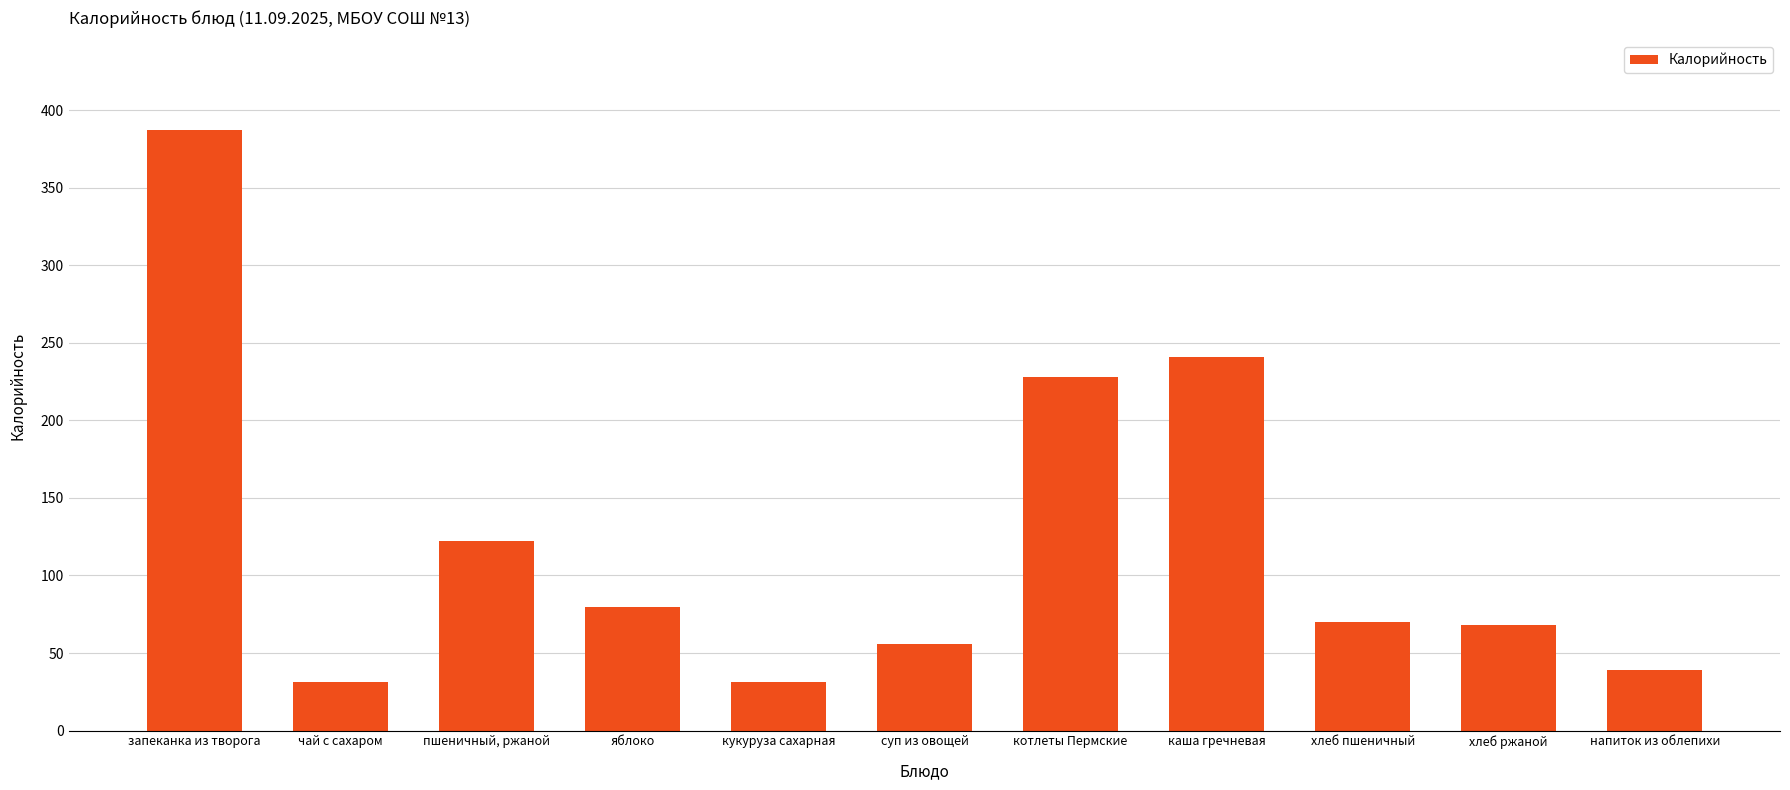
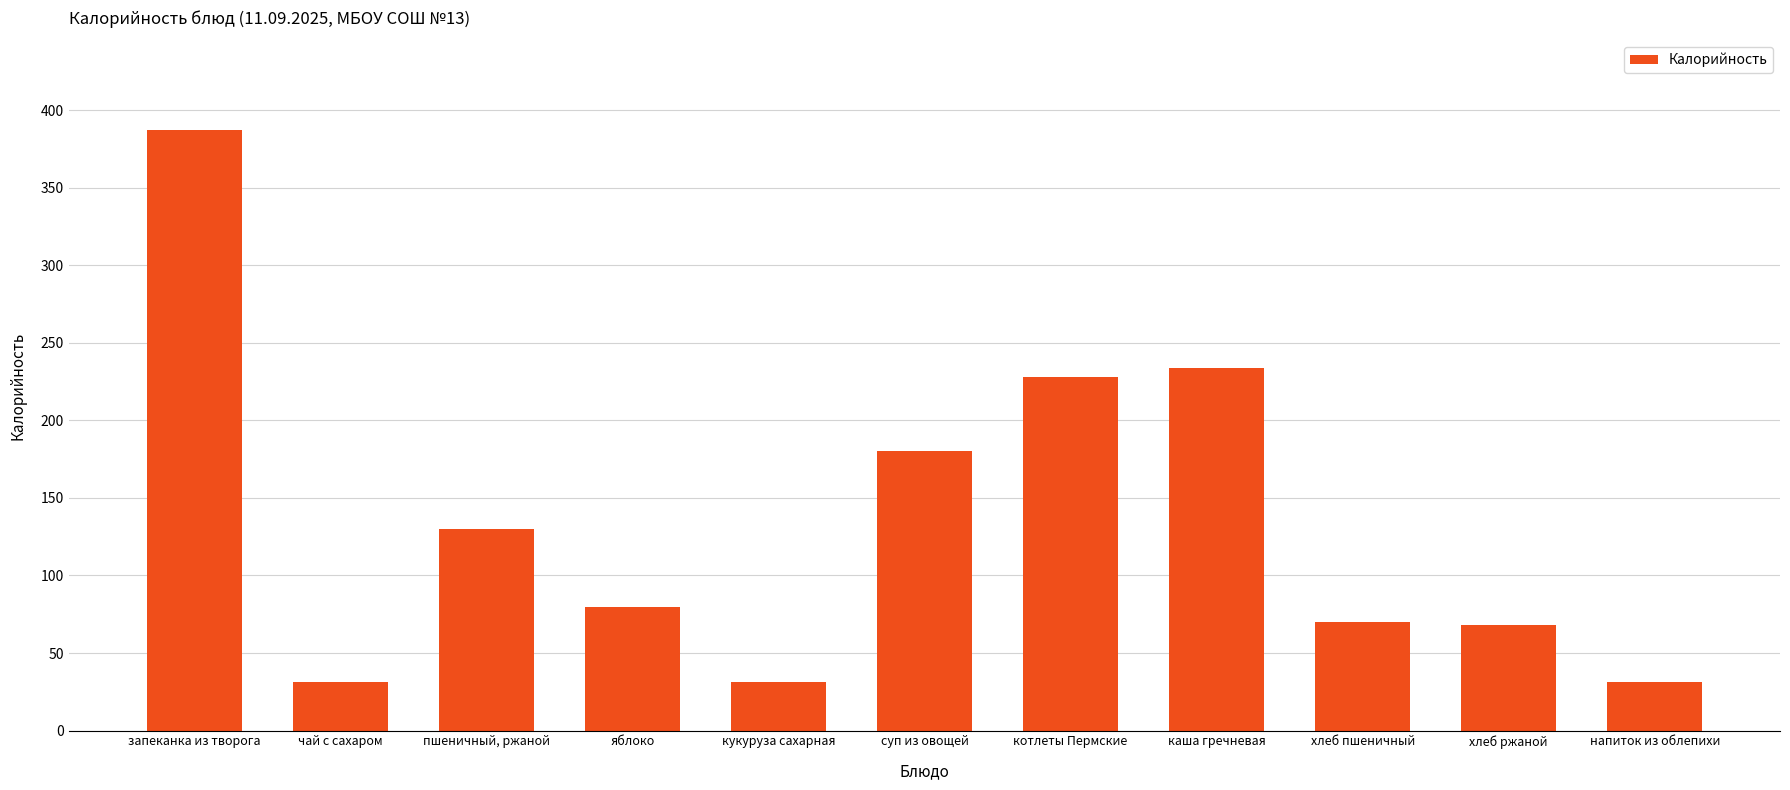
  {
    "запеканка из творога": 387,
    "чай с сахаром": 31,
-   "пшеничный, ржаной": 122,
+   "пшеничный, ржаной": 130,
    "яблоко": 80,
    "кукуруза сахарная": 31,
-   "суп из овощей": 56,
+   "суп из овощей": 180,
    "котлеты Пермские": 228,
-   "каша гречневая": 241,
+   "каша гречневая": 234,
    "хлеб пшеничный": 70,
    "хлеб ржаной": 68,
-   "напиток из облепихи": 39
+   "напиток из облепихи": 31
  }
